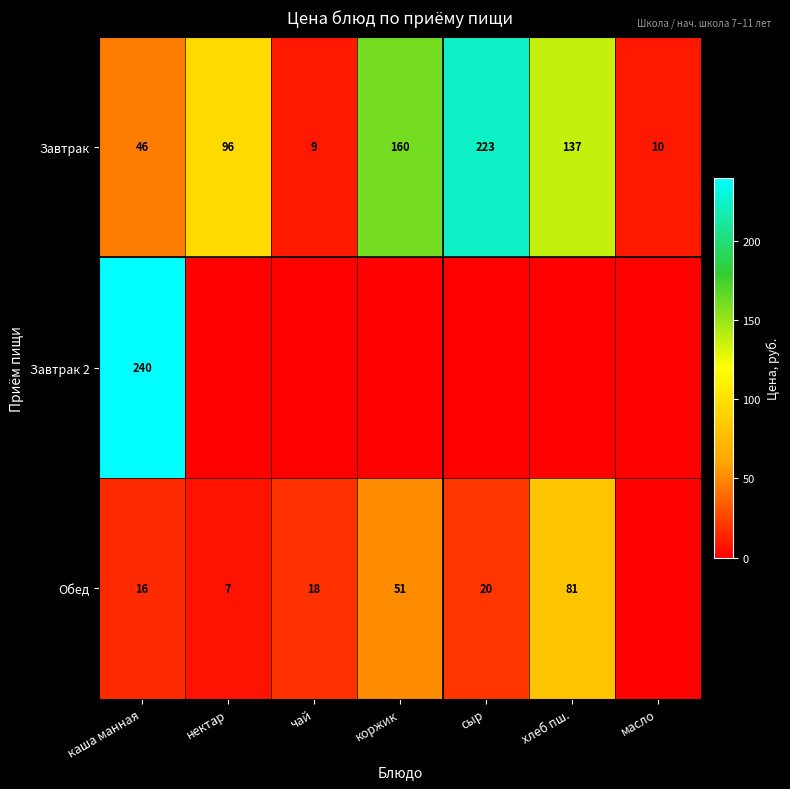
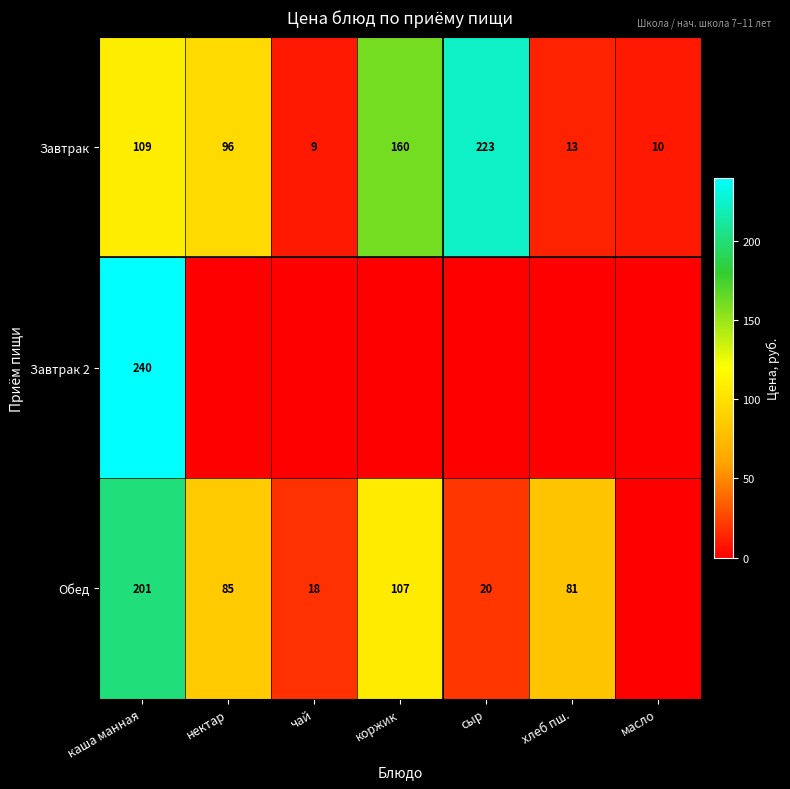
  {
    "Завтрак": {
-     "каша манная": 46,
+     "каша манная": 109,
      "нектар": 96,
      "чай": 9,
      "коржик": 160,
      "сыр": 223,
-     "хлеб пш.": 137,
+     "хлеб пш.": 13,
      "масло": 10
    },
    "Завтрак 2": {
      "каша манная": 240
    },
    "Обед": {
-     "каша манная": 16,
-     "нектар": 7,
+     "каша манная": 201,
+     "нектар": 85,
      "чай": 18,
-     "коржик": 51,
+     "коржик": 107,
      "сыр": 20,
      "хлеб пш.": 81
    }
  }
